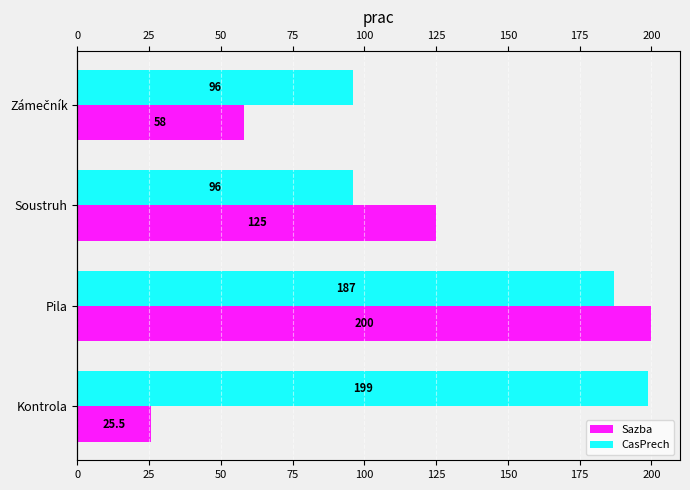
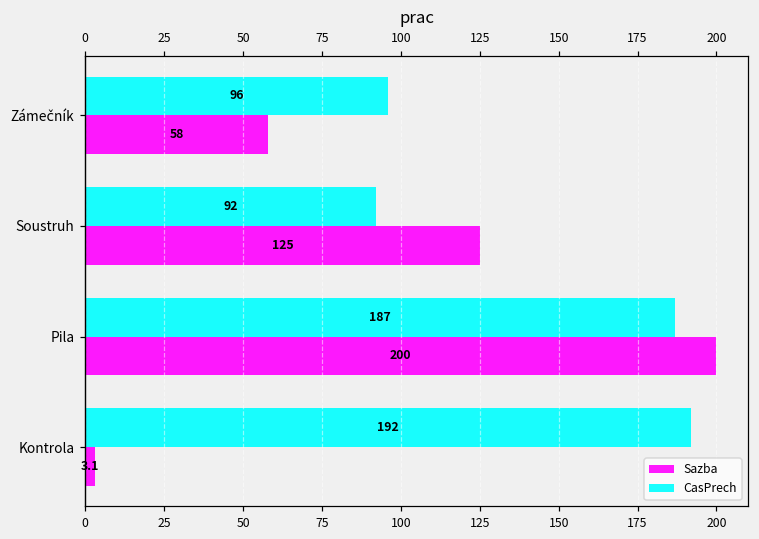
  {
    "Sazba": {
      "Zámečník": 58,
      "Soustruh": 125,
      "Pila": 200,
-     "Kontrola": 25.5
+     "Kontrola": 3.1
    },
    "CasPrech": {
      "Zámečník": 96,
-     "Soustruh": 96,
+     "Soustruh": 92,
      "Pila": 187,
-     "Kontrola": 199
+     "Kontrola": 192
    }
  }
